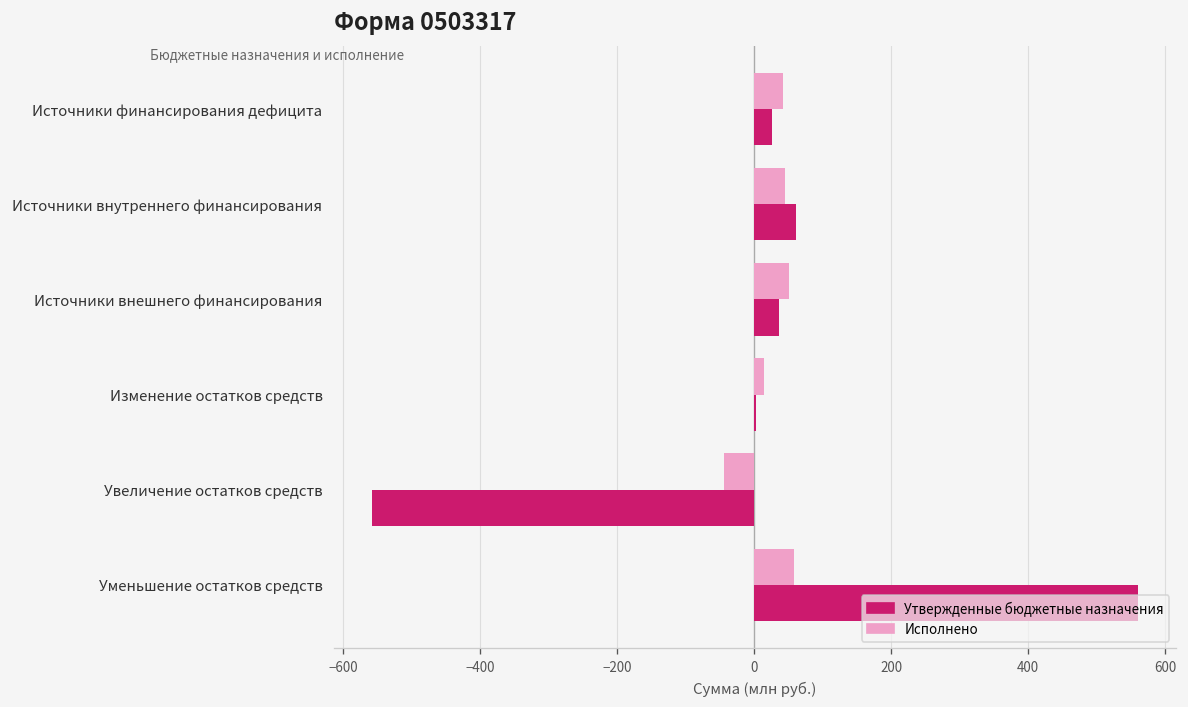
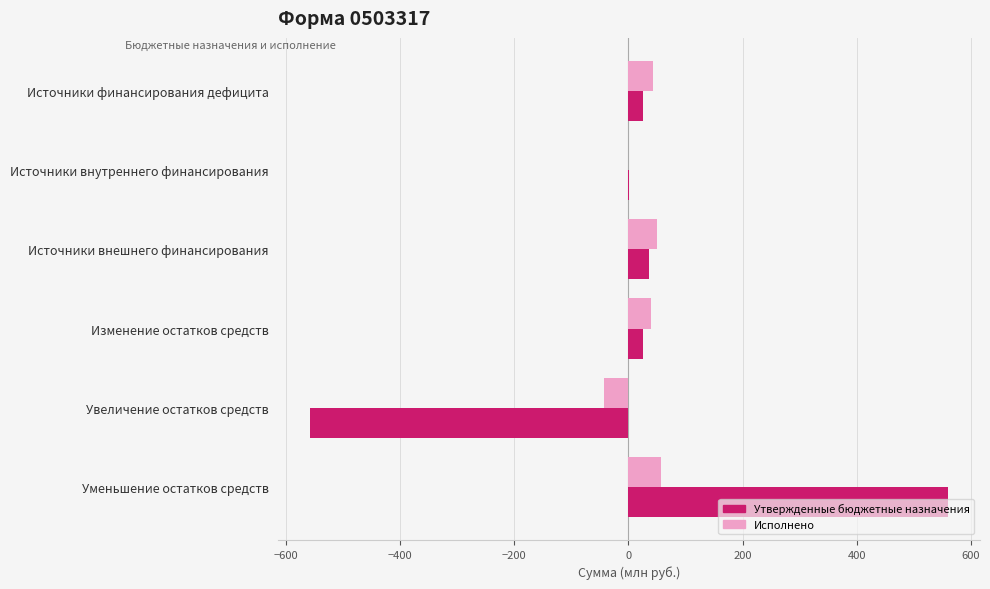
  {
    "Утвержденные бюджетные назначения": {
      "Источники финансирования дефицита": 30,
-     "Источники внутреннего финансирования": 60,
+     "Источники внутреннего финансирования": 0,
      "Источники внешнего финансирования": 40,
-     "Изменение остатков средств": 0,
+     "Изменение остатков средств": 20,
      "Увеличение остатков средств": -560
    },
    "Исполнено": {
      "Источники финансирования дефицита": 40,
-     "Источники внутреннего финансирования": 50,
+     "Источники внутреннего финансирования": 0,
      "Источники внешнего финансирования": 50,
-     "Изменение остатков средств": 10,
+     "Изменение остатков средств": 40,
      "Увеличение остатков средств": -40,
      "Уменьшение остатков средств": 60
    }
  }
